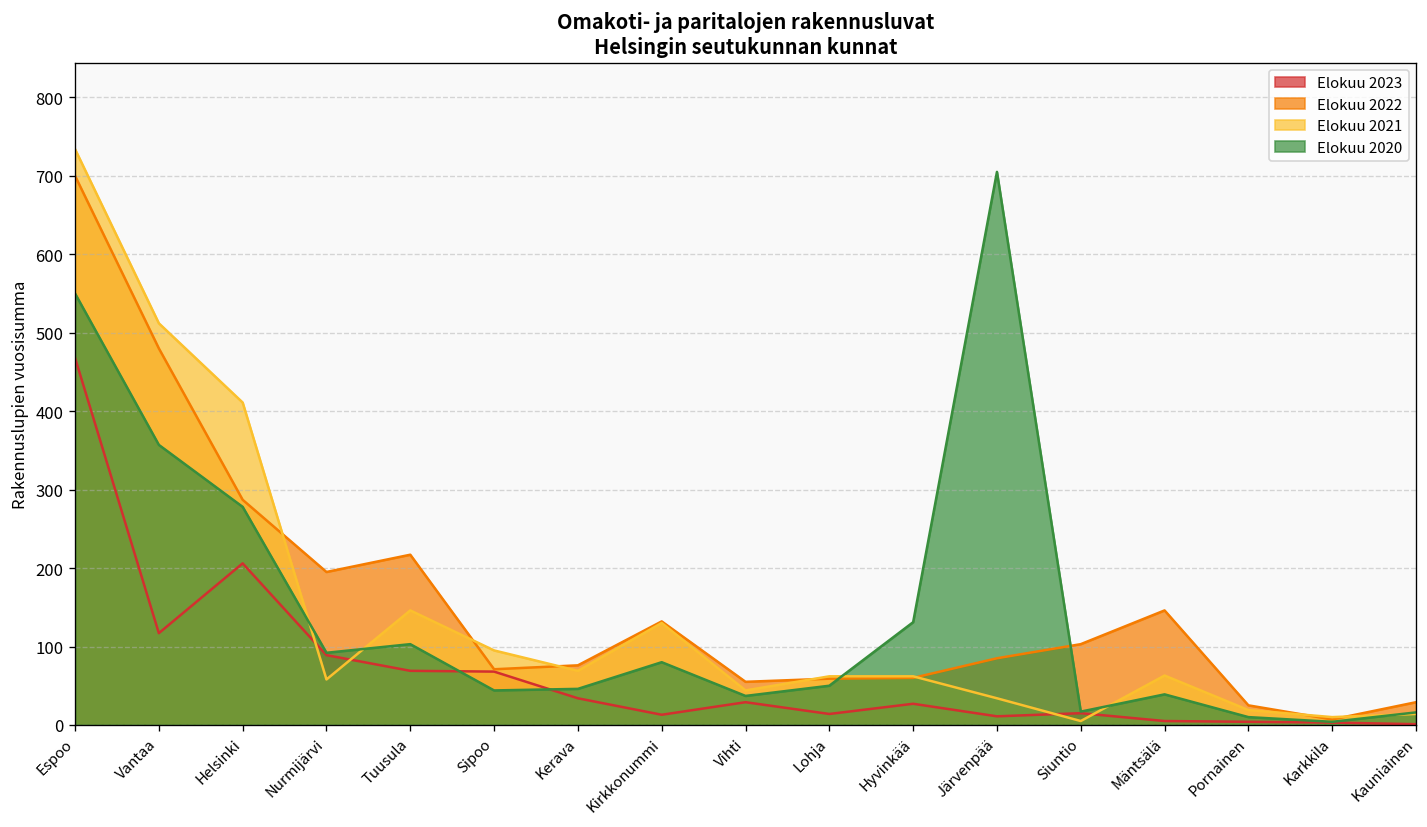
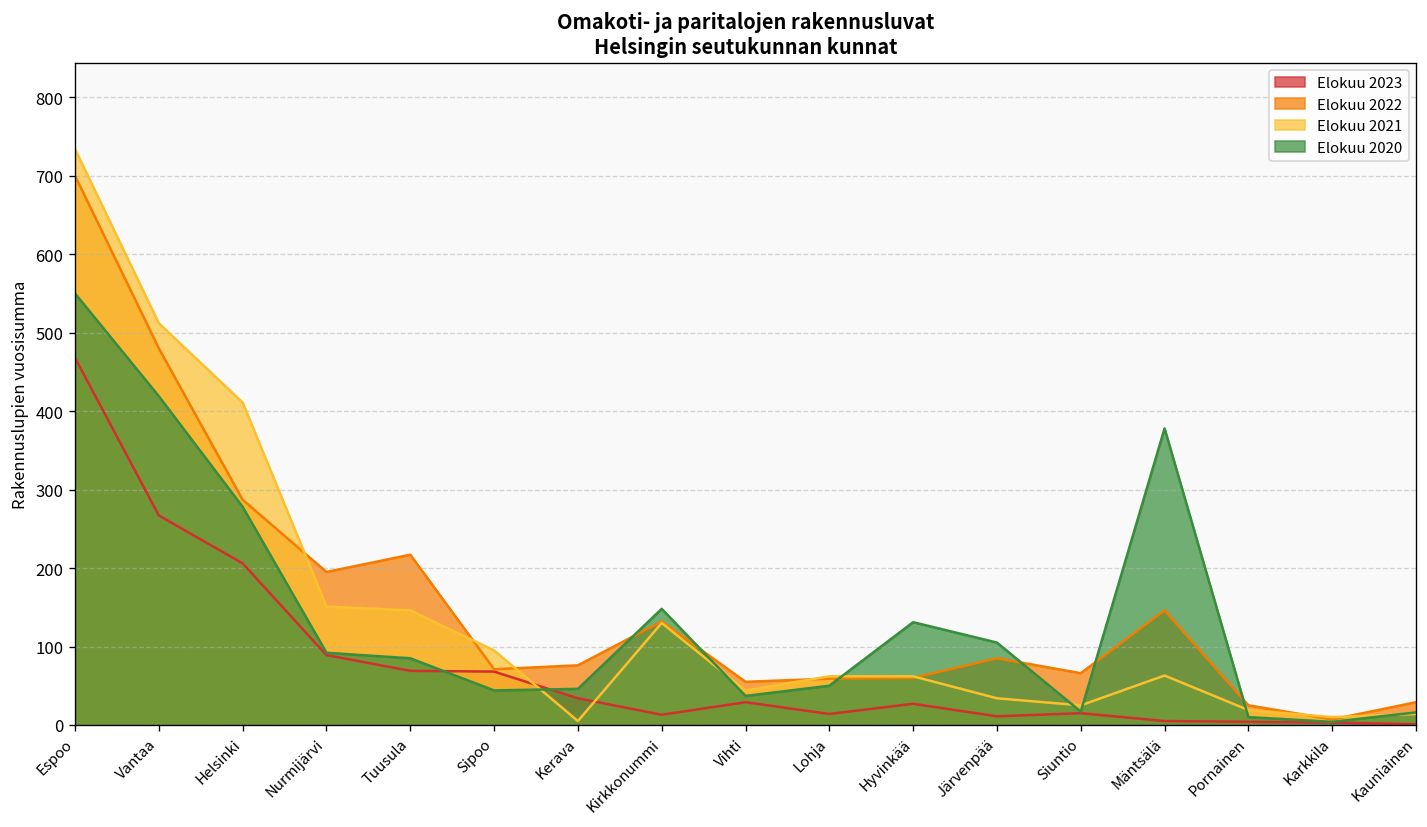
  {
    "Elokuu 2023": {
      "Espoo": 470,
-     "Vantaa": 120,
+     "Vantaa": 270,
      "Helsinki": 210,
      "Tuusula": 70,
      "Kerava": 30,
      "Kirkkonummi": 10,
      "Vihti": 30,
      "Lohja": 10,
      "Hyvinkää": 30,
      "Järvenpää": 10,
      "Mäntsälä": 10,
      "Pornainen": 0,
      "Kauniainen": 0
    },
    "Elokuu 2022": {
      "Espoo": 700,
      "Vantaa": 480,
      "Helsinki": 290,
      "Nurmijärvi": 200,
      "Tuusula": 220,
      "Kerava": 80,
      "Vihti": 60,
      "Järvenpää": 90,
-     "Siuntio": 100,
+     "Siuntio": 70,
      "Mäntsälä": 150,
      "Pornainen": 30,
      "Kauniainen": 30
    },
    "Elokuu 2021": {
      "Espoo": 730,
      "Vantaa": 510,
      "Helsinki": 410,
-     "Nurmijärvi": 60,
+     "Nurmijärvi": 150,
      "Tuusula": 150,
      "Sipoo": 100,
-     "Kerava": 70,
+     "Kerava": 10,
      "Vihti": 40,
      "Järvenpää": 30,
-     "Siuntio": 10,
+     "Siuntio": 30,
      "Mäntsälä": 60,
      "Pornainen": 20
    },
    "Elokuu 2020": {
      "Espoo": 550,
-     "Vantaa": 360,
+     "Vantaa": 420,
      "Helsinki": 280,
-     "Tuusula": 100,
+     "Tuusula": 90,
      "Sipoo": 40,
      "Kerava": 50,
-     "Kirkkonummi": 80,
+     "Kirkkonummi": 150,
      "Vihti": 40,
      "Lohja": 50,
      "Hyvinkää": 130,
-     "Järvenpää": 710,
-     "Mäntsälä": 40,
+     "Järvenpää": 110,
+     "Mäntsälä": 380,
      "Pornainen": 10
    }
  }
